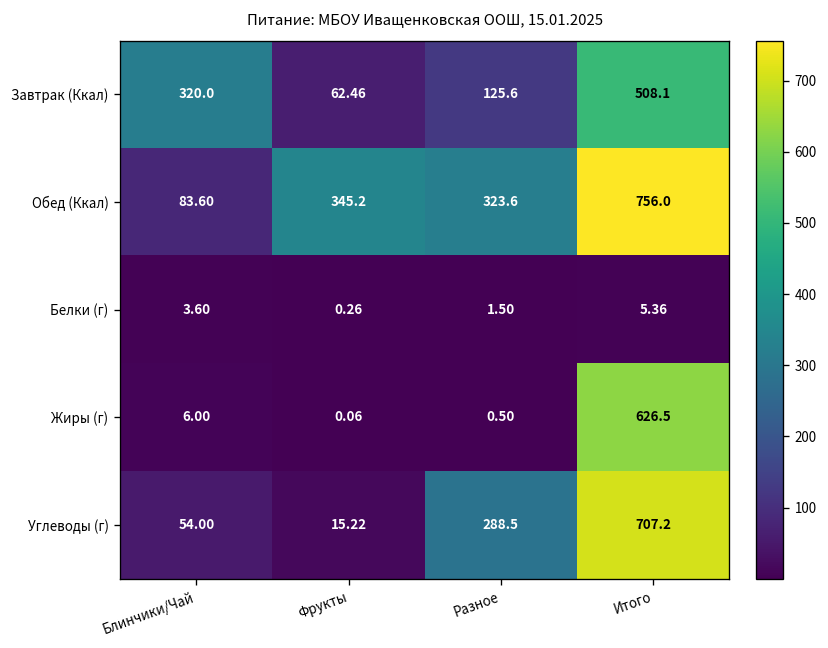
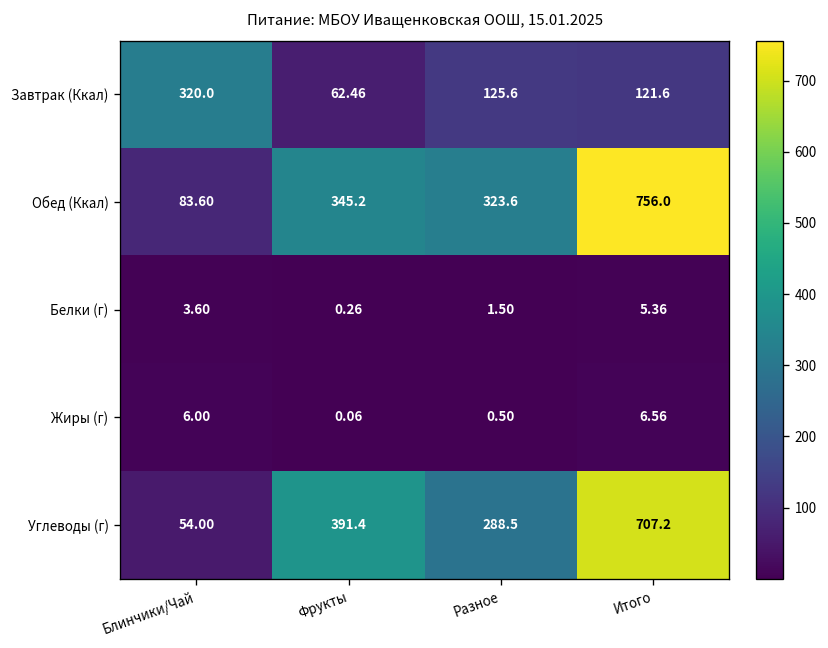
  {
    "Завтрак (Ккал)": {
      "Блинчики/Чай": 320.0,
      "Фрукты": 62.46,
      "Разное": 125.6,
-     "Итого": 508.1
+     "Итого": 121.6
    },
    "Обед (Ккал)": {
      "Блинчики/Чай": 83.60,
      "Фрукты": 345.2,
      "Разное": 323.6,
      "Итого": 756.0
    },
    "Белки (г)": {
      "Блинчики/Чай": 3.60,
      "Фрукты": 0.26,
      "Разное": 1.50,
      "Итого": 5.36
    },
    "Жиры (г)": {
      "Блинчики/Чай": 6.00,
      "Фрукты": 0.06,
      "Разное": 0.50,
-     "Итого": 626.5
+     "Итого": 6.56
    },
    "Углеводы (г)": {
      "Блинчики/Чай": 54.00,
-     "Фрукты": 15.22,
+     "Фрукты": 391.4,
      "Разное": 288.5,
      "Итого": 707.2
    }
  }
